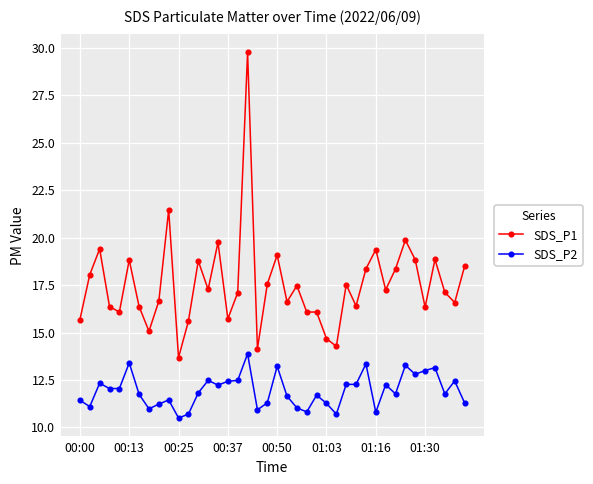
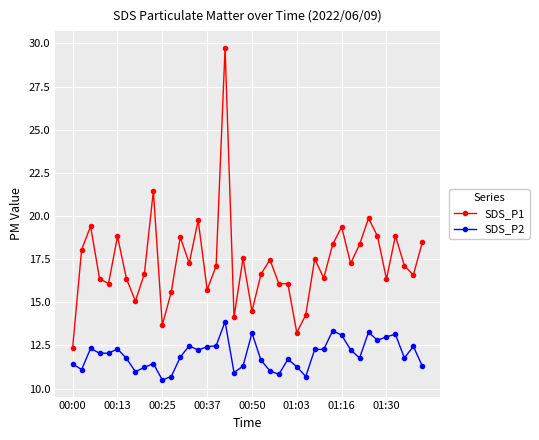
  {
    "SDS_P1": {
-     "00:00": 15.7,
+     "00:00": 12.4,
      "00:13": 18.8,
      "00:25": 13.7,
      "00:37": 15.7,
-     "00:50": 19.1,
-     "01:03": 14.7,
+     "00:50": 14.5,
+     "01:03": 13.2,
      "01:16": 19.4,
      "01:30": 16.3
    },
    "SDS_P2": {
      "00:00": 11.4,
-     "00:13": 13.4,
+     "00:13": 12.3,
      "00:25": 10.5,
      "00:37": 12.4,
      "00:50": 13.2,
      "01:03": 11.3,
-     "01:16": 10.8,
+     "01:16": 13.1,
      "01:30": 13.0
    }
  }
